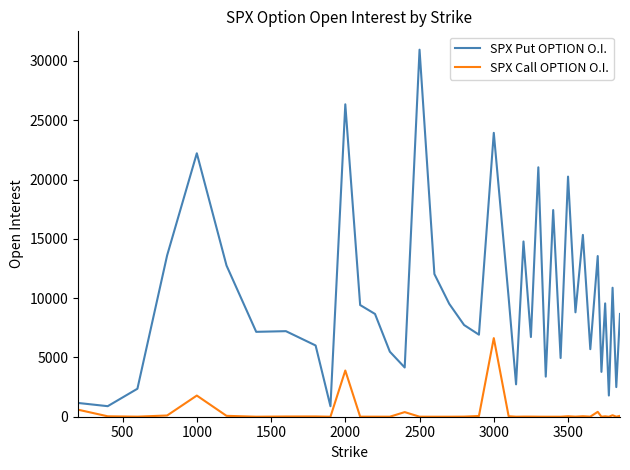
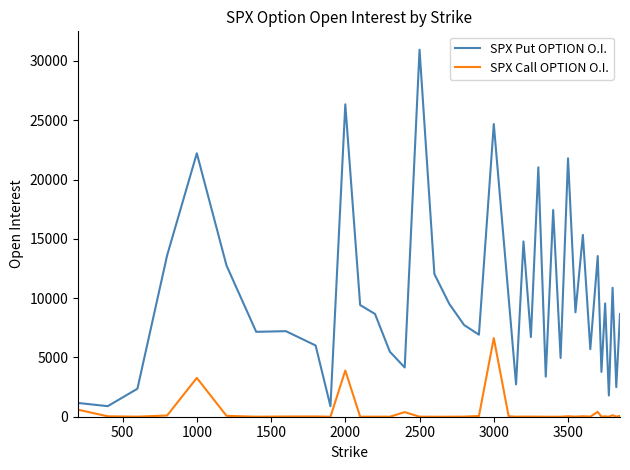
  {
    "SPX Put OPTION O.I.": {
      "1000": 22200,
      "2000": 26300,
      "2500": 30900,
-     "3000": 23900,
-     "3500": 20200
+     "3000": 24700,
+     "3500": 21800
    },
    "SPX Call OPTION O.I.": {
-     "1000": 1800,
+     "1000": 3300,
      "2000": 3900,
      "2500": 0,
      "3000": 6600,
      "3500": 0
    }
  }
